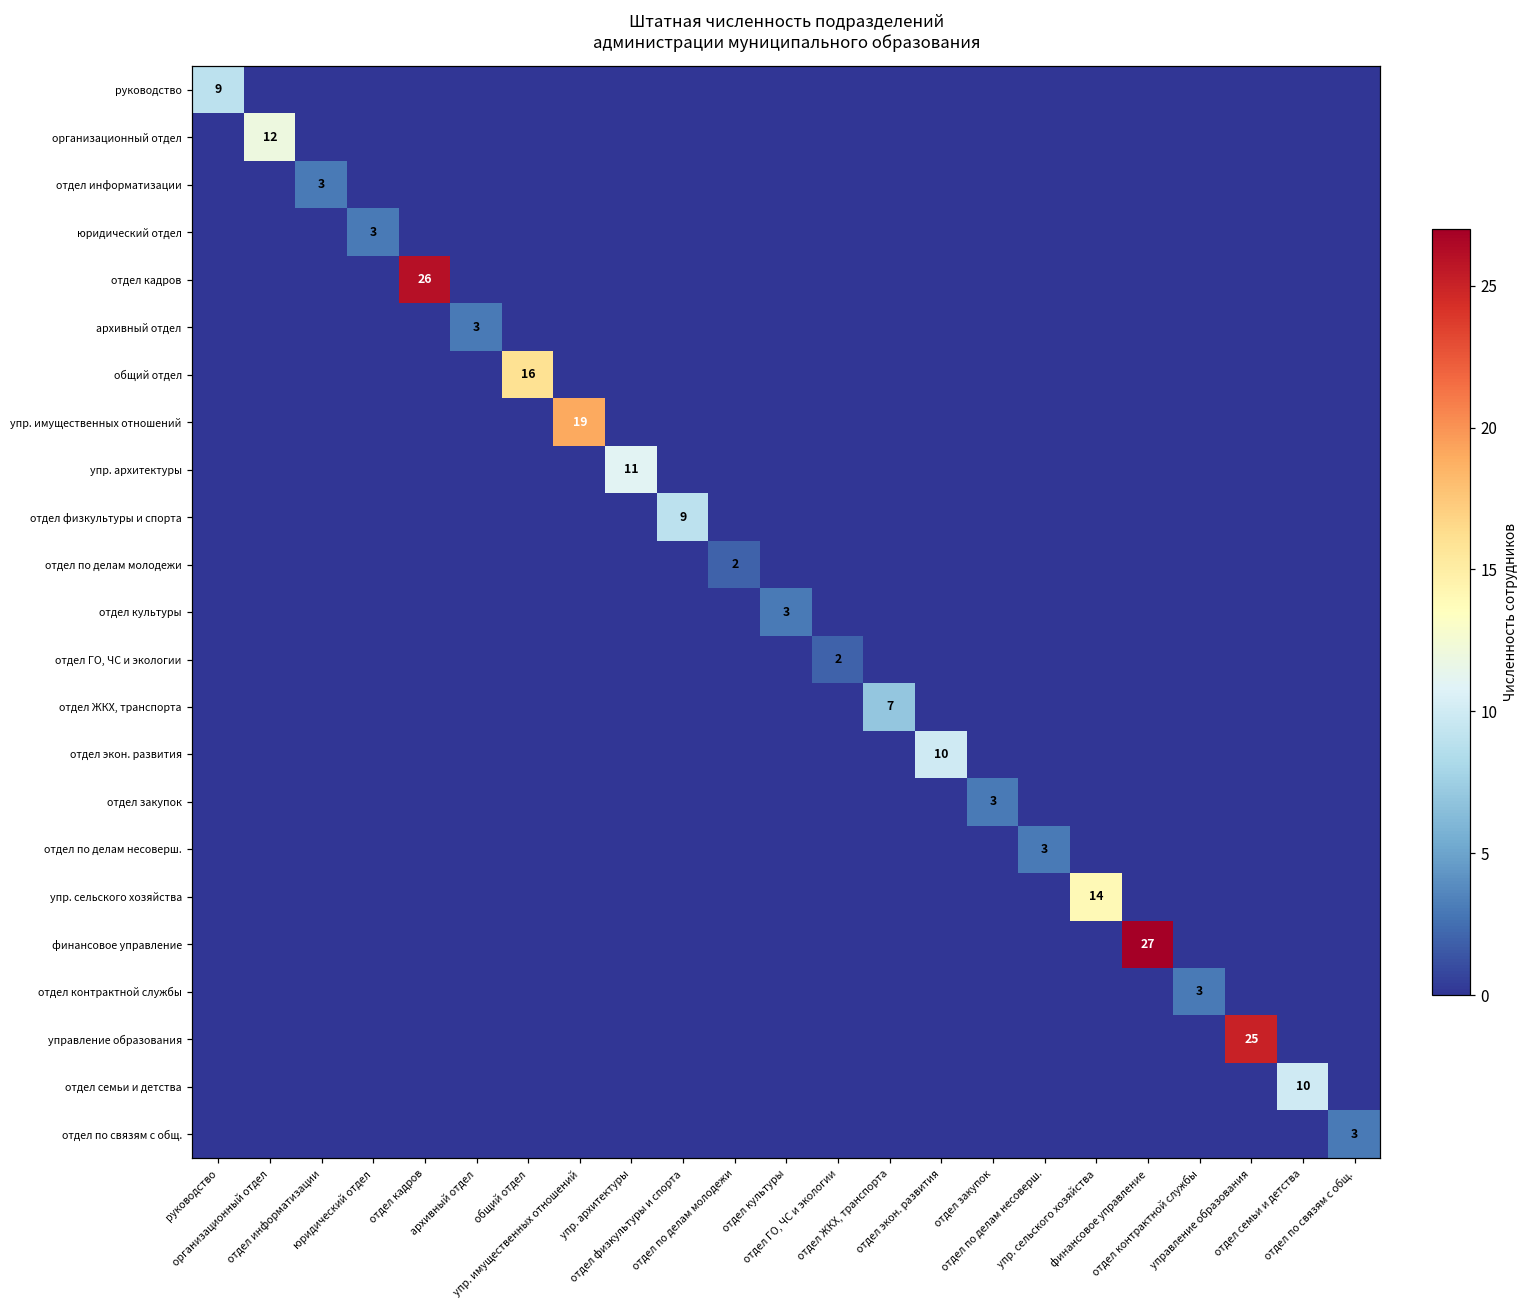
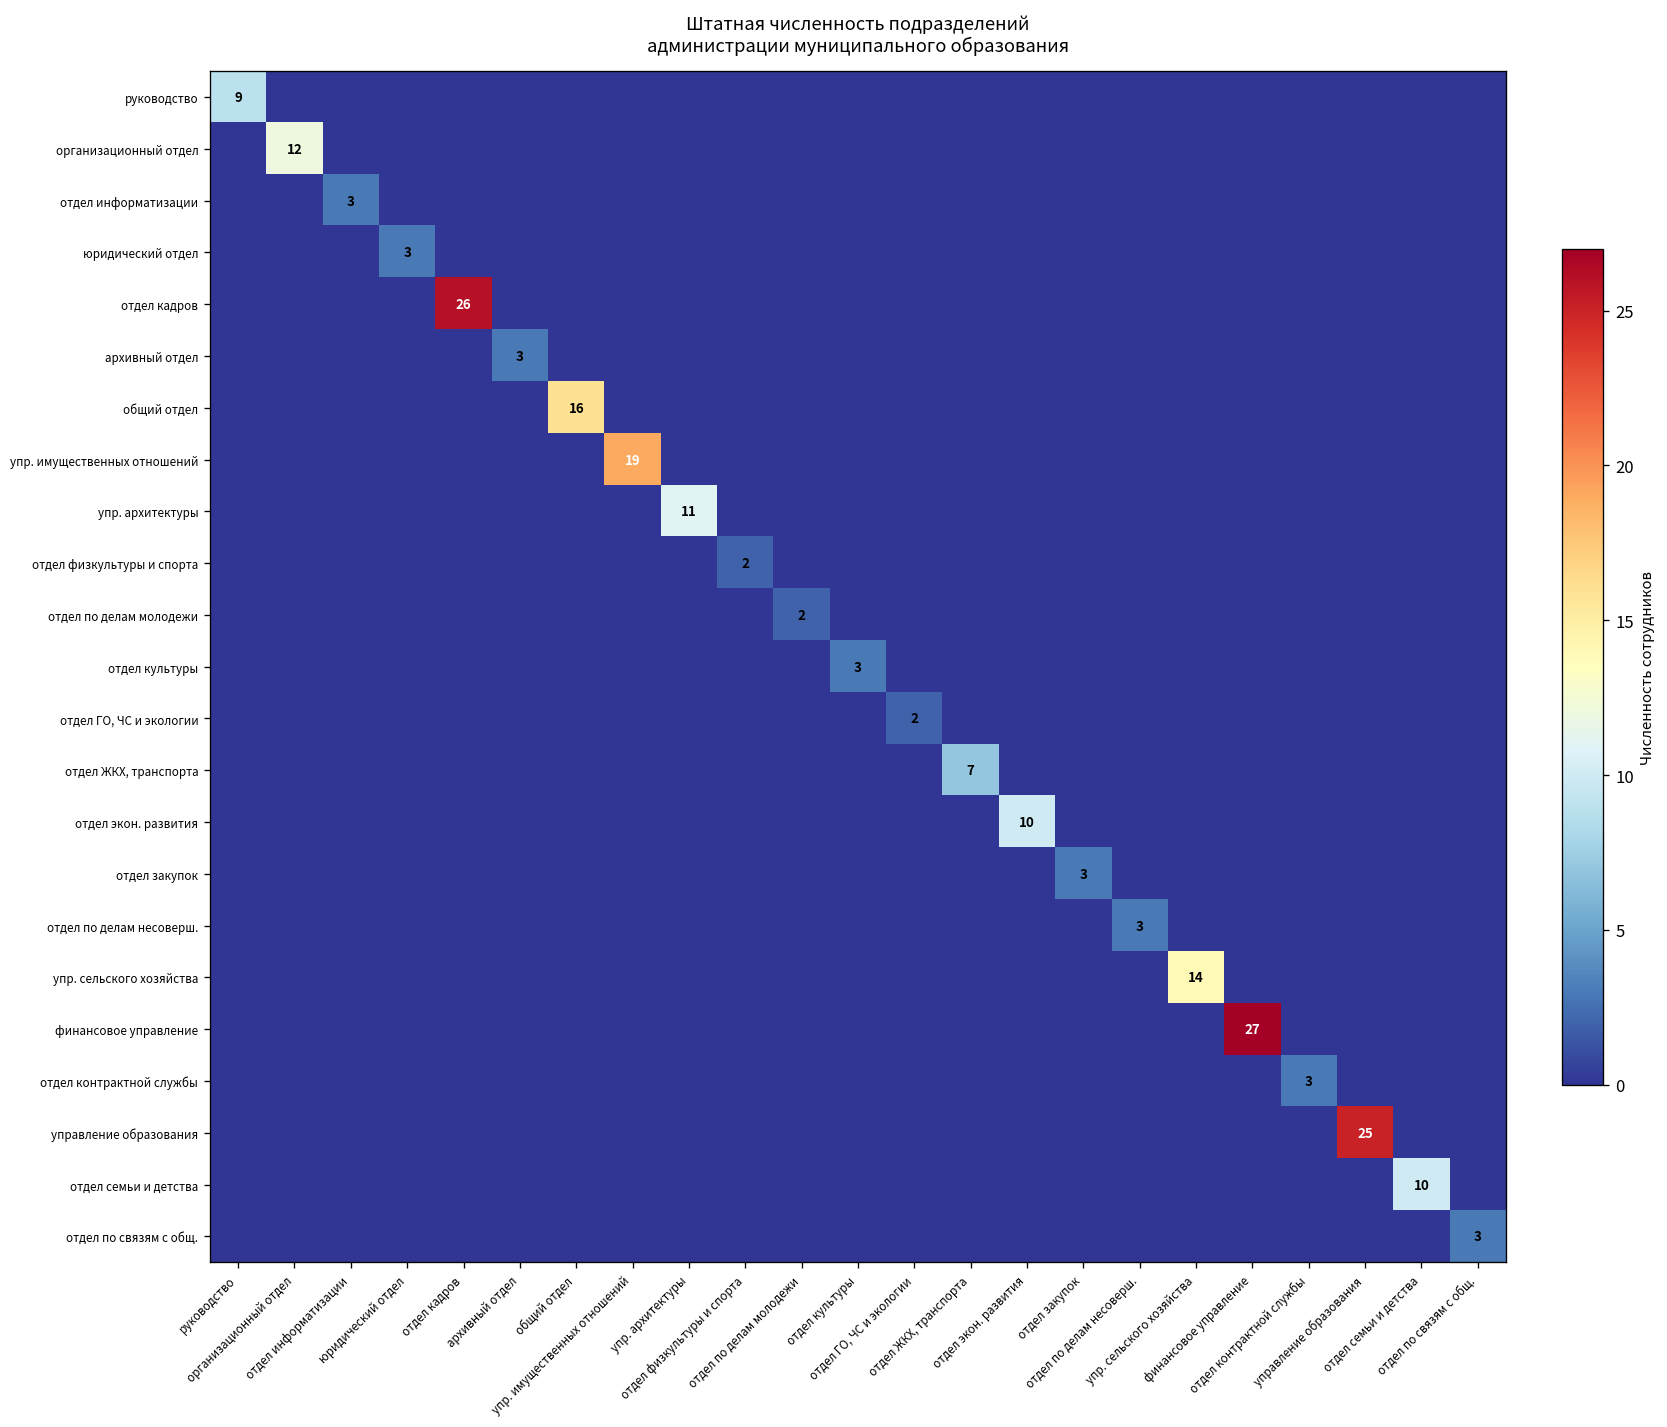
  {
    "руководство": {
      "руководство": 9
    },
    "организационный отдел": {
      "организационный отдел": 12
    },
    "отдел информатизации": {
      "отдел информатизации": 3
    },
    "юридический отдел": {
      "юридический отдел": 3
    },
    "отдел кадров": {
      "отдел кадров": 26
    },
    "архивный отдел": {
      "архивный отдел": 3
    },
    "общий отдел": {
      "общий отдел": 16
    },
    "упр. имущественных отношений": {
      "упр. имущественных отношений": 19
    },
    "упр. архитектуры": {
      "упр. архитектуры": 11
    },
    "отдел физкультуры и спорта": {
-     "отдел физкультуры и спорта": 9
+     "отдел физкультуры и спорта": 2
    },
    "отдел по делам молодежи": {
      "отдел по делам молодежи": 2
    },
    "отдел культуры": {
      "отдел культуры": 3
    },
    "отдел ГО, ЧС и экологии": {
      "отдел ГО, ЧС и экологии": 2
    },
    "отдел ЖКХ, транспорта": {
      "отдел ЖКХ, транспорта": 7
    },
    "отдел экон. развития": {
      "отдел экон. развития": 10
    },
    "отдел закупок": {
      "отдел закупок": 3
    },
    "отдел по делам несоверш.": {
      "отдел по делам несоверш.": 3
    },
    "упр. сельского хозяйства": {
      "упр. сельского хозяйства": 14
    },
    "финансовое управление": {
      "финансовое управление": 27
    },
    "отдел контрактной службы": {
      "отдел контрактной службы": 3
    },
    "управление образования": {
      "управление образования": 25
    },
    "отдел семьи и детства": {
      "отдел семьи и детства": 10
    },
    "отдел по связям с общ.": {
      "отдел по связям с общ.": 3
    }
  }
